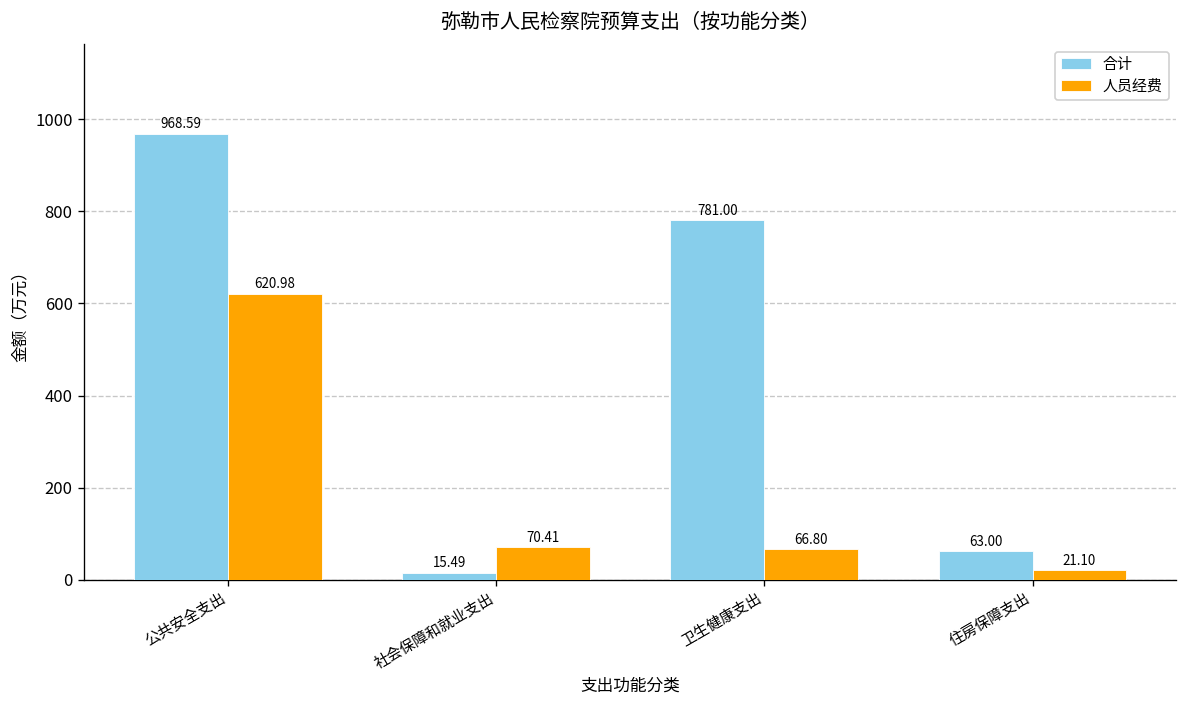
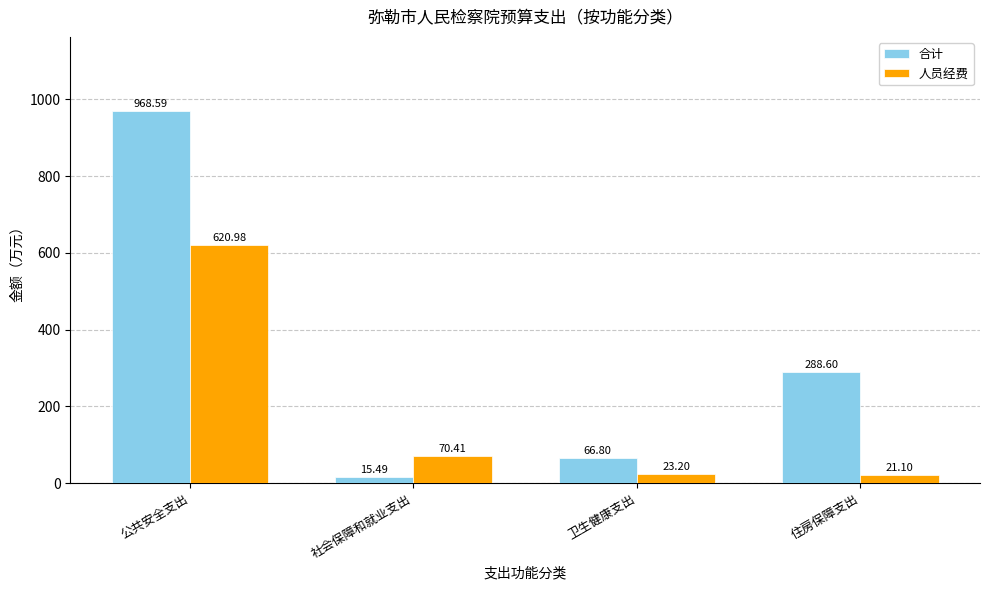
  {
    "合计": {
      "公共安全支出": 968.59,
      "社会保障和就业支出": 15.49,
-     "卫生健康支出": 781.00,
-     "住房保障支出": 63.00
+     "卫生健康支出": 66.80,
+     "住房保障支出": 288.60
    },
    "人员经费": {
      "公共安全支出": 620.98,
      "社会保障和就业支出": 70.41,
-     "卫生健康支出": 66.80,
+     "卫生健康支出": 23.20,
      "住房保障支出": 21.10
    }
  }
